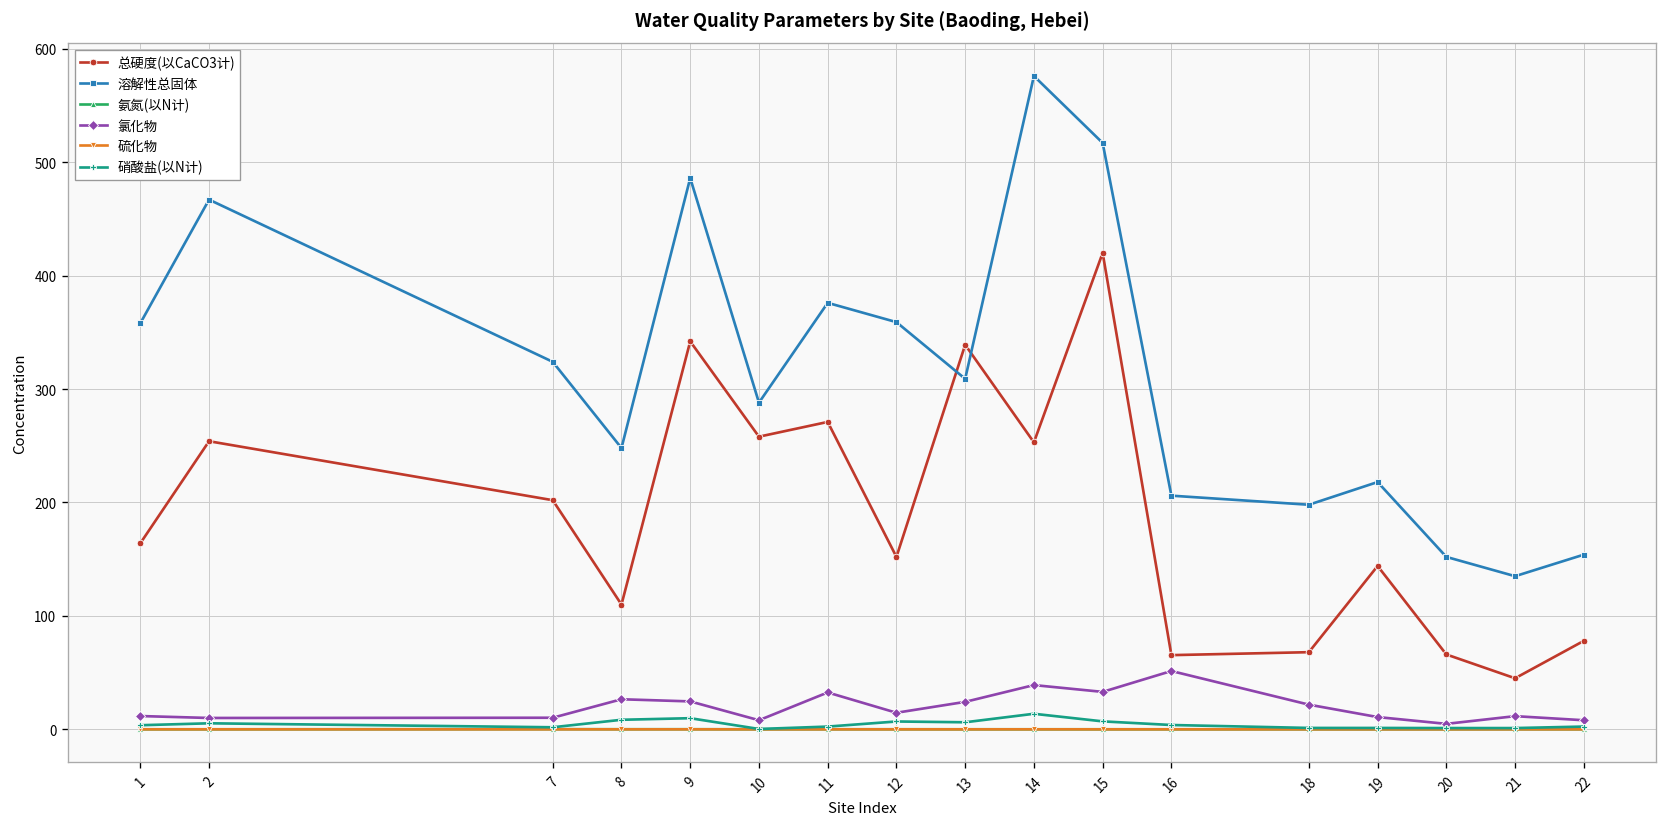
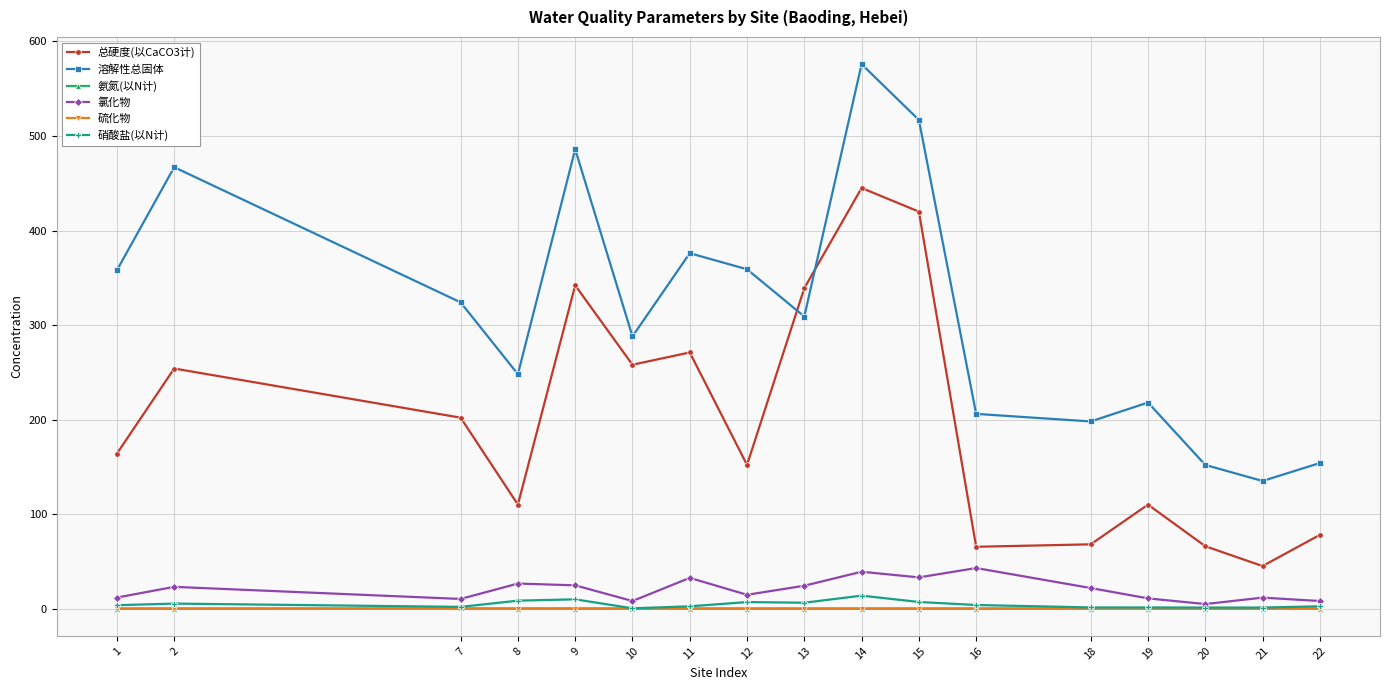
  {
    "总硬度(以CaCO3计)": {
      "1": 160,
      "2": 250,
      "7": 200,
      "8": 110,
      "9": 340,
      "10": 260,
      "11": 270,
      "12": 150,
      "13": 340,
-     "14": 250,
+     "14": 450,
      "15": 420,
      "16": 70,
      "18": 70,
-     "19": 140,
+     "19": 110,
      "20": 70,
      "21": 50,
      "22": 80
    },
    "溶解性总固体": {
      "1": 360,
      "2": 470,
      "7": 320,
      "8": 250,
      "9": 490,
      "10": 290,
      "11": 380,
      "12": 360,
      "13": 310,
      "14": 580,
      "15": 520,
      "16": 210,
      "18": 200,
      "19": 220,
      "20": 150,
      "21": 140,
      "22": 150
    },
    "氯化物": {
      "1": 10,
-     "2": 10,
+     "2": 20,
      "7": 10,
      "8": 30,
      "9": 20,
      "10": 10,
      "11": 30,
      "12": 10,
      "13": 20,
      "14": 40,
      "15": 30,
-     "16": 50,
+     "16": 40,
      "18": 20,
      "19": 10,
      "20": 0,
      "21": 10,
      "22": 10
    }
  }
